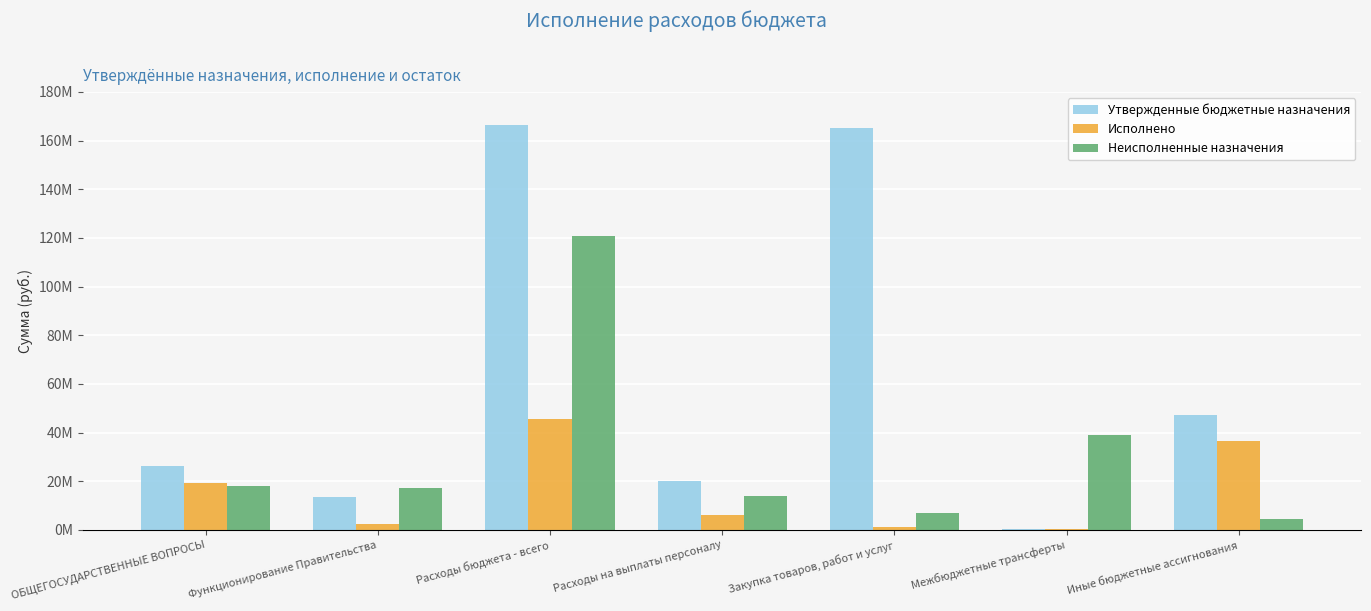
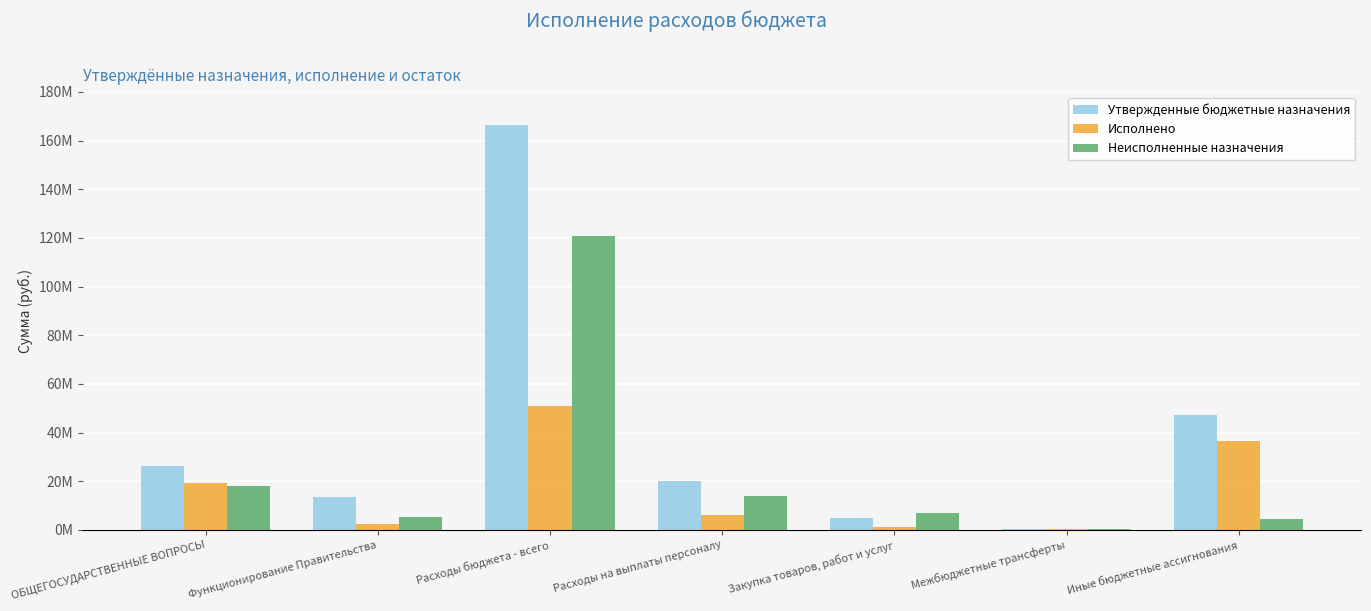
  {
    "Утвержденные бюджетные назначения": {
      "ОБЩЕГОСУДАРСТВЕННЫЕ ВОПРОСЫ": 26000000,
      "Функционирование Правительства": 14000000,
      "Расходы бюджета - всего": 166000000,
      "Расходы на выплаты персоналу": 20000000,
-     "Закупка товаров, работ и услуг": 165000000,
+     "Закупка товаров, работ и услуг": 5000000,
      "Иные бюджетные ассигнования": 47000000
    },
    "Исполнено": {
      "ОБЩЕГОСУДАРСТВЕННЫЕ ВОПРОСЫ": 19000000,
      "Функционирование Правительства": 3000000,
-     "Расходы бюджета - всего": 45000000,
+     "Расходы бюджета - всего": 51000000,
      "Расходы на выплаты персоналу": 6000000,
      "Закупка товаров, работ и услуг": 1000000,
      "Иные бюджетные ассигнования": 37000000
    },
    "Неисполненные назначения": {
      "ОБЩЕГОСУДАРСТВЕННЫЕ ВОПРОСЫ": 18000000,
-     "Функционирование Правительства": 17000000,
+     "Функционирование Правительства": 5000000,
      "Расходы бюджета - всего": 121000000,
      "Расходы на выплаты персоналу": 14000000,
      "Закупка товаров, работ и услуг": 7000000,
-     "Межбюджетные трансферты": 39000000,
+     "Межбюджетные трансферты": 0,
      "Иные бюджетные ассигнования": 4000000
    }
  }
